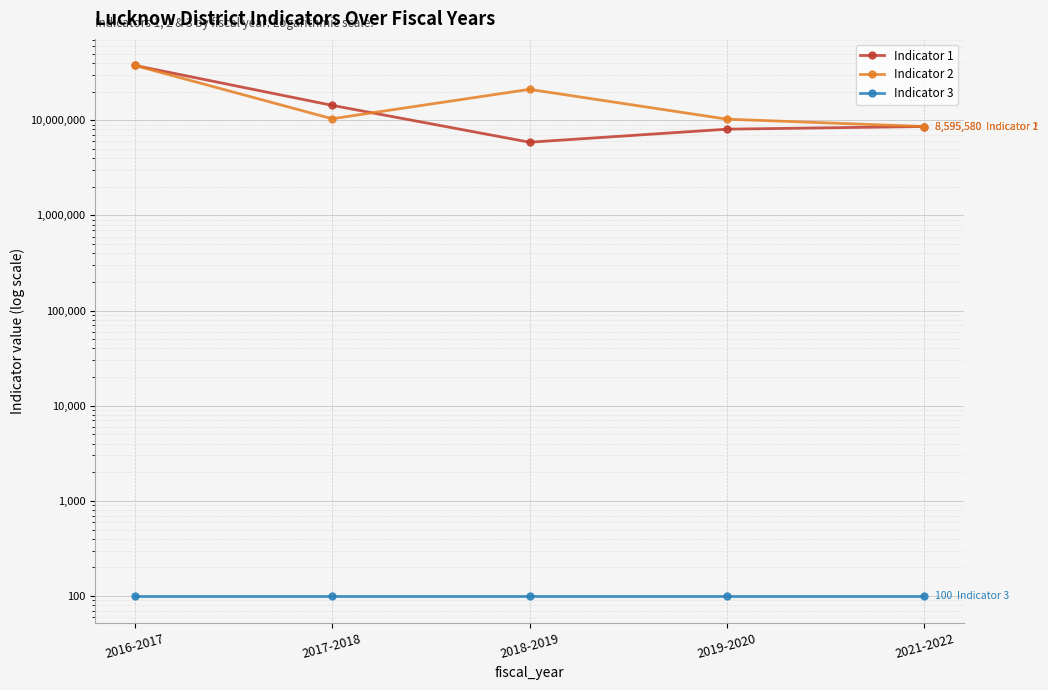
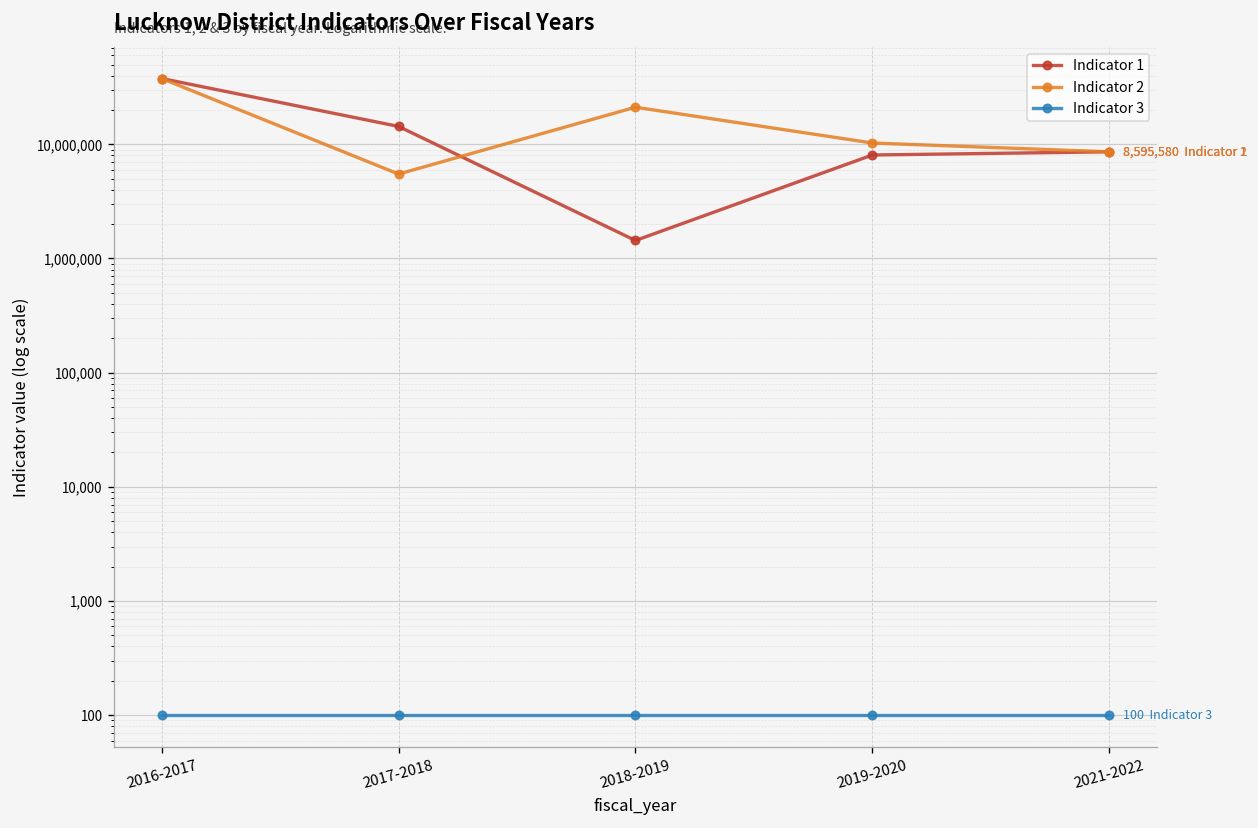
  {
    "Indicator 1": {
      "2017-2018": "14,000,000",
-     "2018-2019": "6,000,000",
+     "2018-2019": "1,400,000",
      "2019-2020": "8,000,000"
    },
    "Indicator 2": {
-     "2017-2018": "10,000,000",
+     "2017-2018": "5,000,000",
      "2018-2019": "21,000,000",
      "2019-2020": "10,000,000"
    },
    "Indicator 3": {
      "2021-2022": "100"
    }
  }
